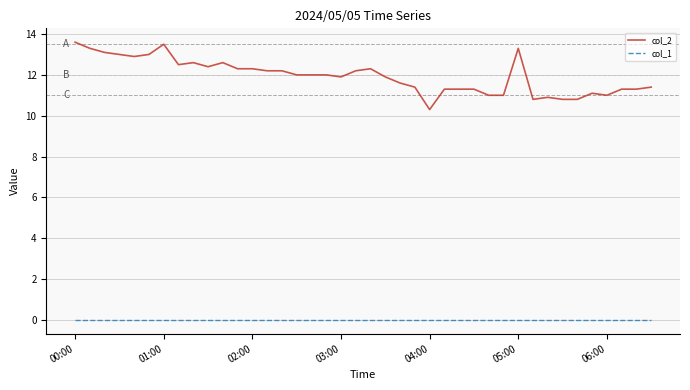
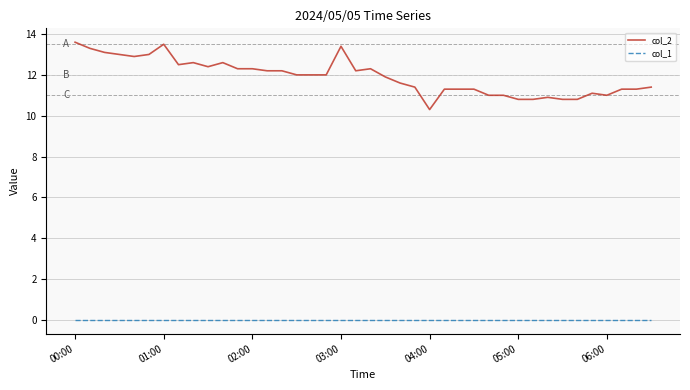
  {
    "col_2": {
      "00:00": 13.6,
      "01:00": 13.5,
      "02:00": 12.3,
-     "03:00": 11.9,
+     "03:00": 13.4,
      "04:00": 10.3,
-     "05:00": 13.3,
+     "05:00": 10.8,
      "06:00": 11.0
    },
    "col_1": {
      "00:00": 0.0,
      "01:00": 0.0,
      "02:00": 0.0,
      "03:00": 0.0,
      "04:00": 0.0,
      "05:00": 0.0,
      "06:00": 0.0
    }
  }
